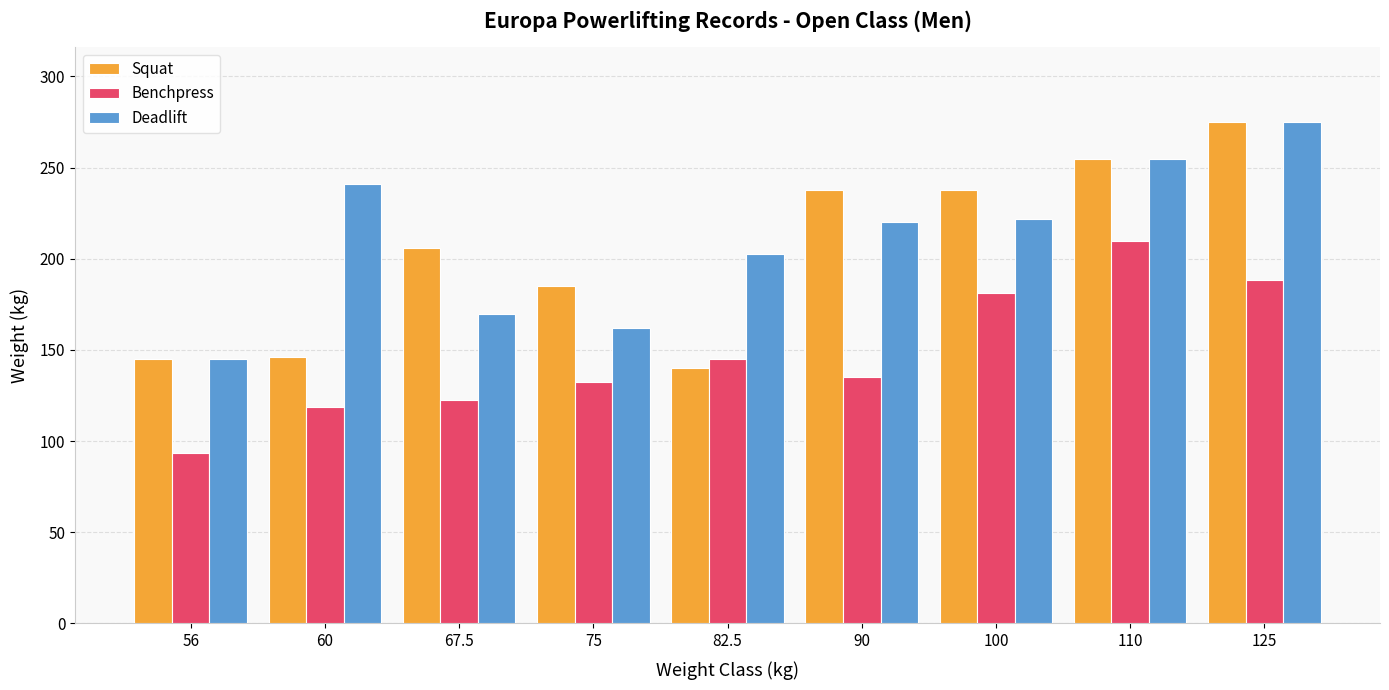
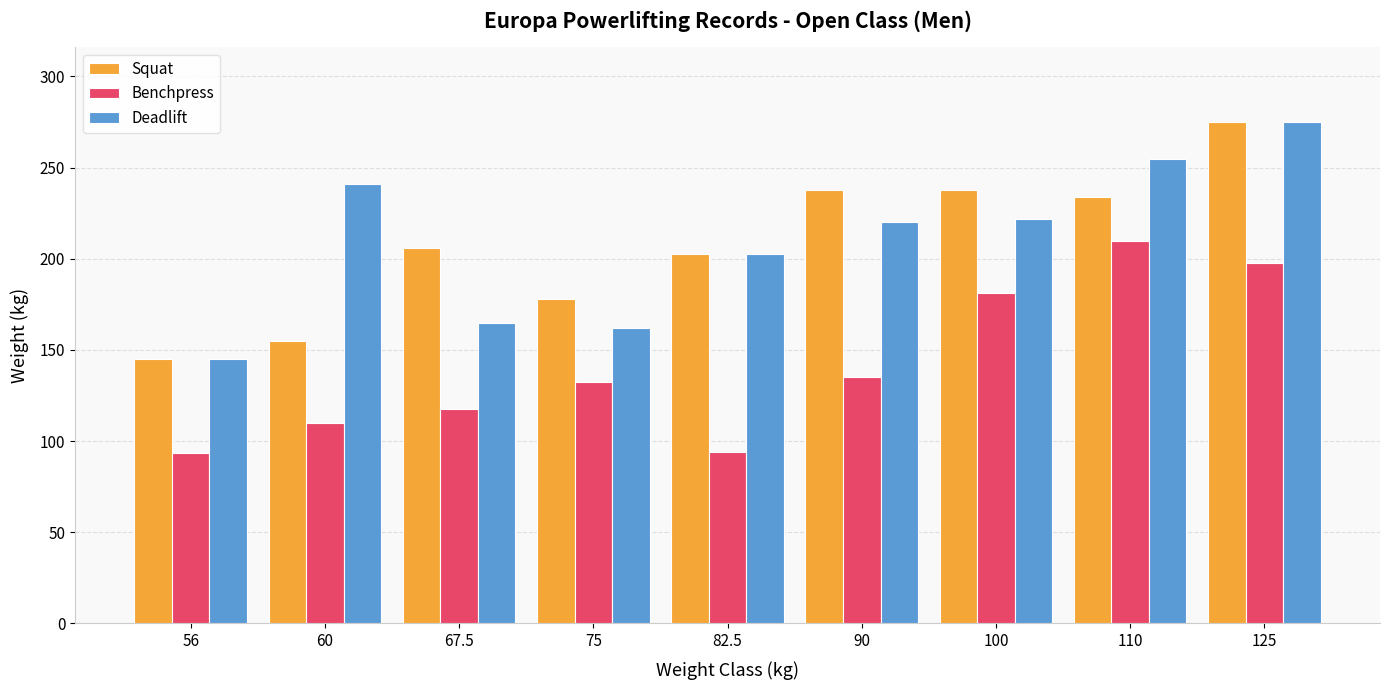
  {
    "Squat": {
      "56": 145,
-     "60": 146,
+     "60": 155,
      "67.5": 206,
-     "75": 185,
-     "82.5": 140,
+     "75": 178,
+     "82.5": 203,
      "90": 238,
      "100": 238,
-     "110": 255,
+     "110": 234,
      "125": 275
    },
    "Benchpress": {
      "56": 94,
-     "60": 119,
-     "67.5": 123,
+     "60": 110,
+     "67.5": 117,
      "75": 133,
-     "82.5": 145,
+     "82.5": 94,
      "90": 135,
      "100": 181,
      "110": 210,
-     "125": 189
+     "125": 198
    },
    "Deadlift": {
      "56": 145,
      "60": 241,
-     "67.5": 170,
+     "67.5": 165,
      "75": 162,
      "82.5": 203,
      "90": 220,
      "100": 222,
      "110": 255,
      "125": 275
    }
  }
